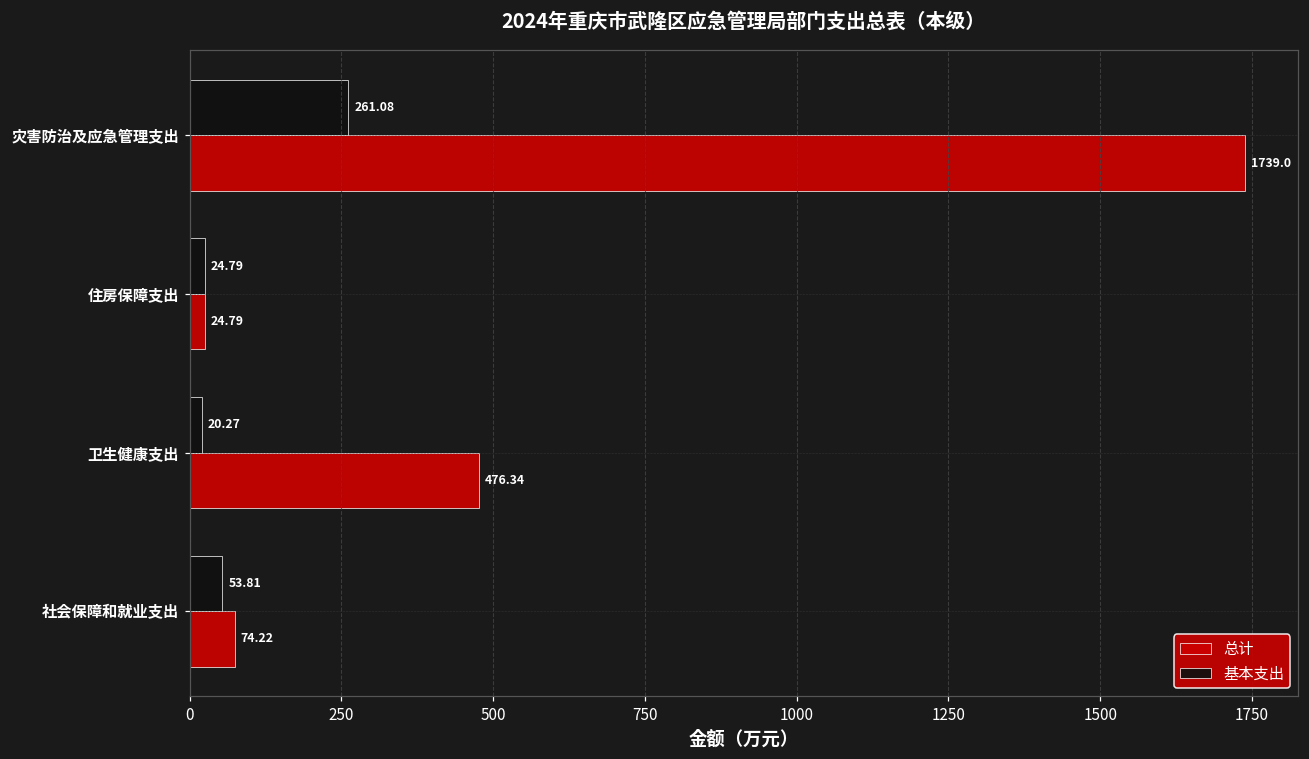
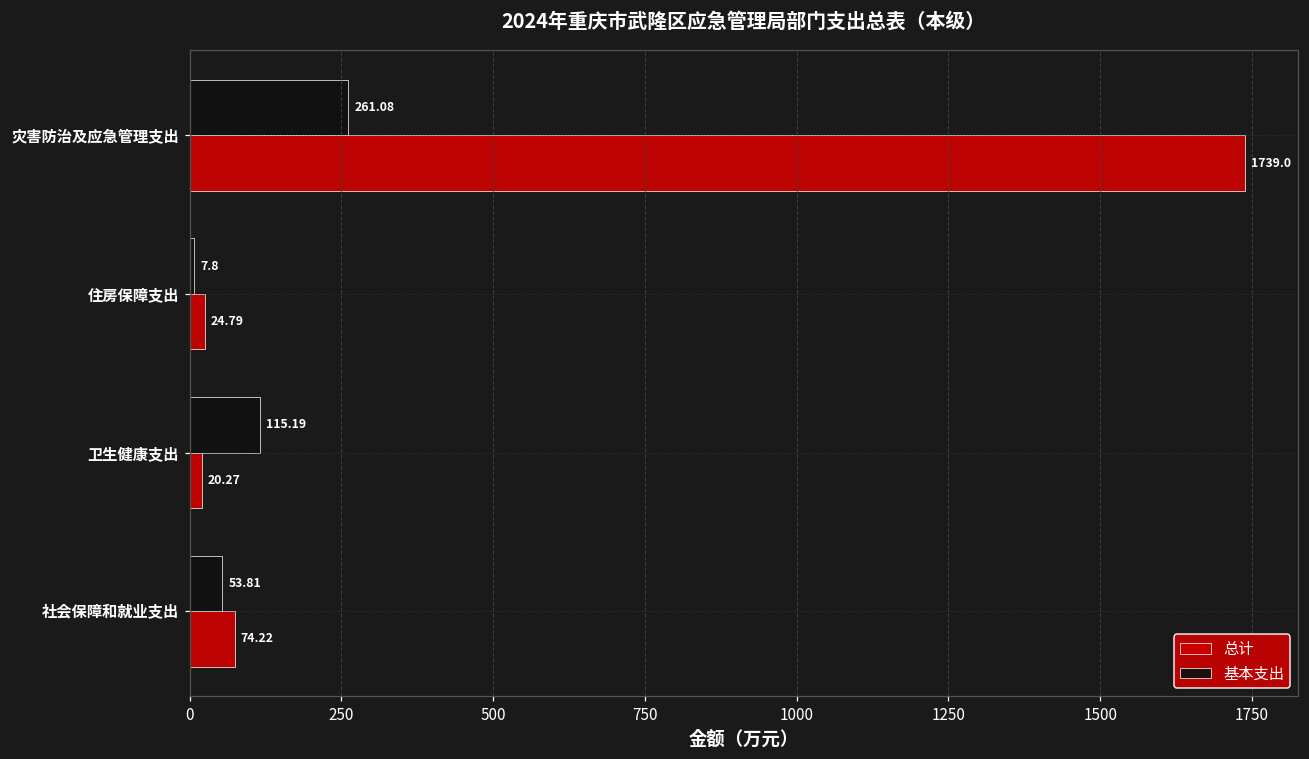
  {
    "总计": {
      "灾害防治及应急管理支出": 1739.0,
      "住房保障支出": 24.79,
-     "卫生健康支出": 476.34,
+     "卫生健康支出": 20.27,
      "社会保障和就业支出": 74.22
    },
    "基本支出": {
      "灾害防治及应急管理支出": 261.08,
-     "住房保障支出": 24.79,
-     "卫生健康支出": 20.27,
+     "住房保障支出": 7.8,
+     "卫生健康支出": 115.19,
      "社会保障和就业支出": 53.81
    }
  }
